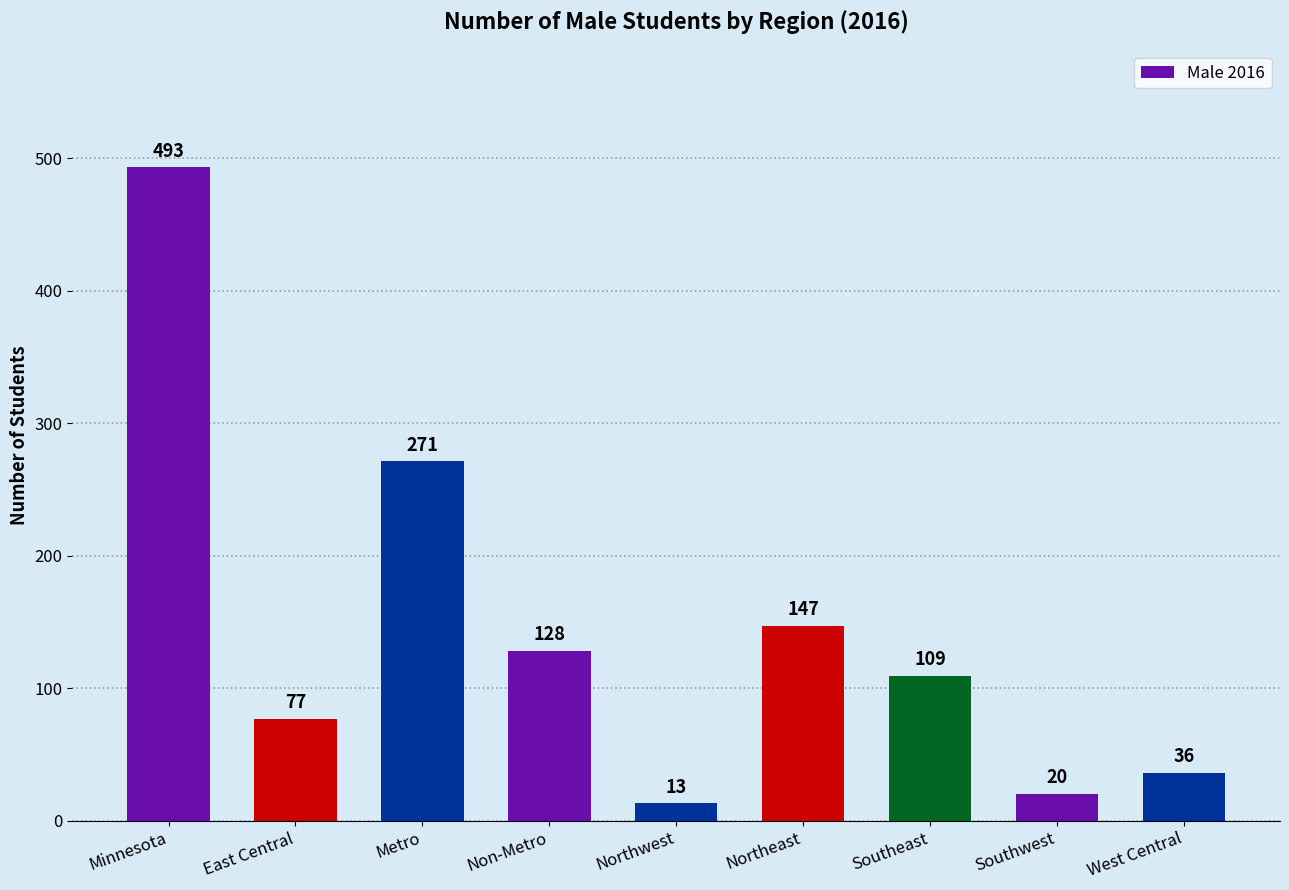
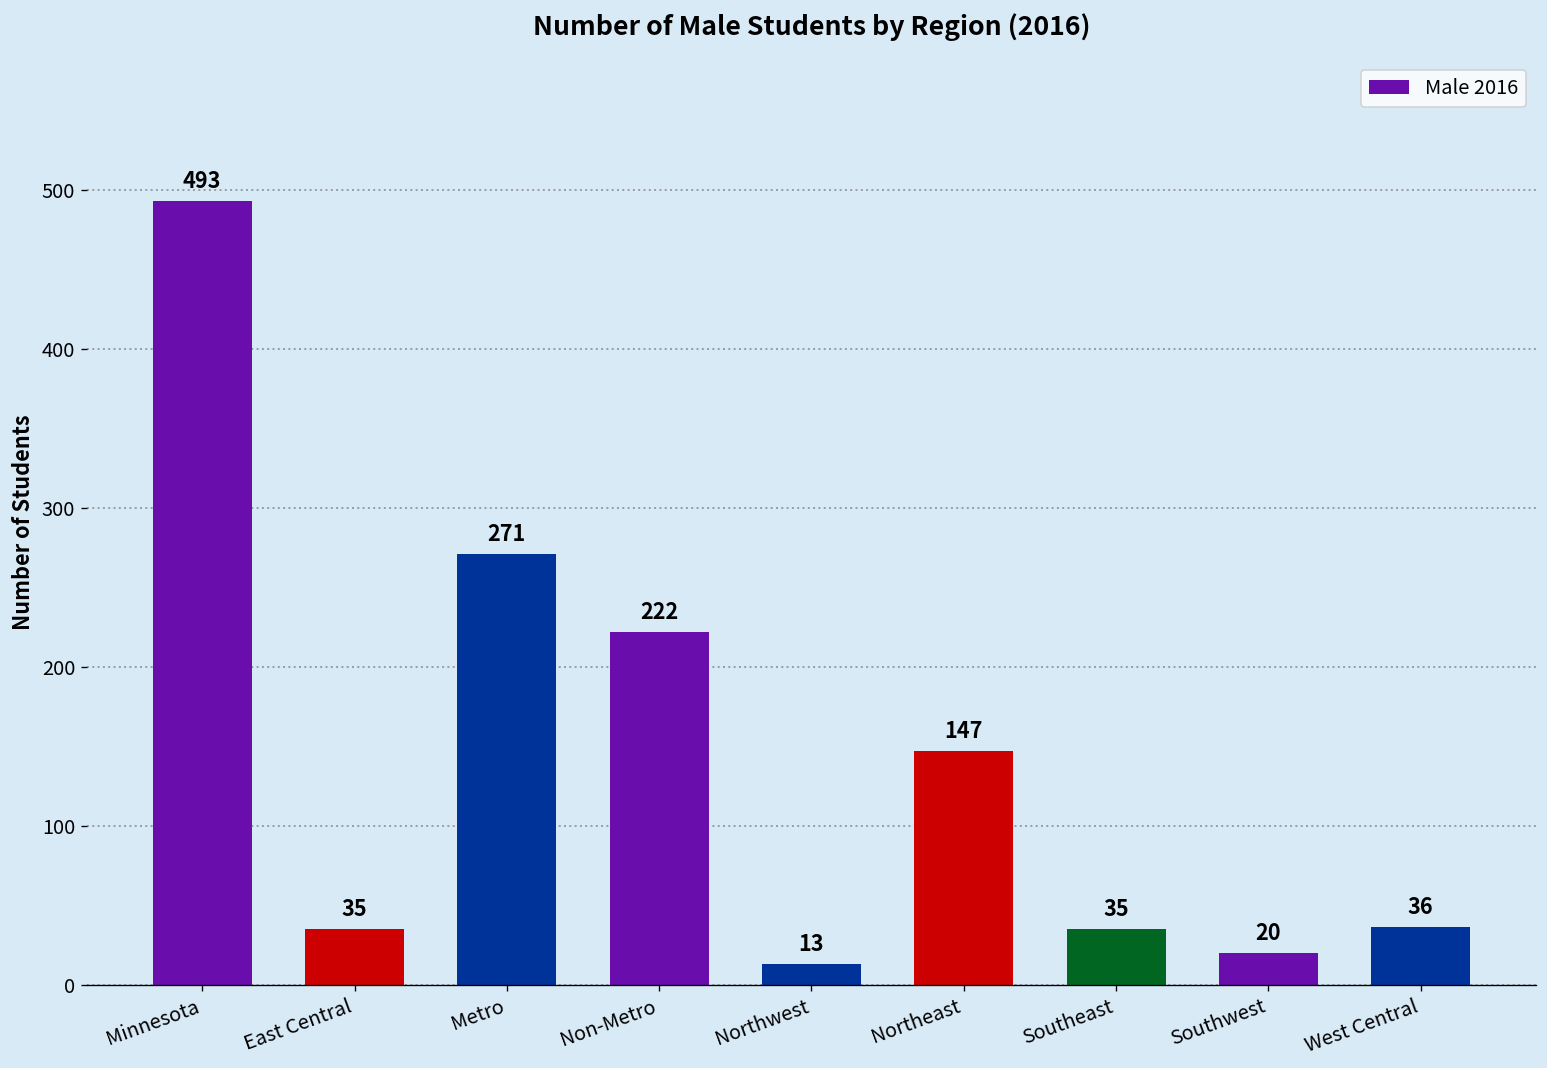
  {
    "Minnesota": 493,
-   "East Central": 77,
+   "East Central": 35,
    "Metro": 271,
-   "Non-Metro": 128,
+   "Non-Metro": 222,
    "Northwest": 13,
    "Northeast": 147,
-   "Southeast": 109,
+   "Southeast": 35,
    "Southwest": 20,
    "West Central": 36
  }
